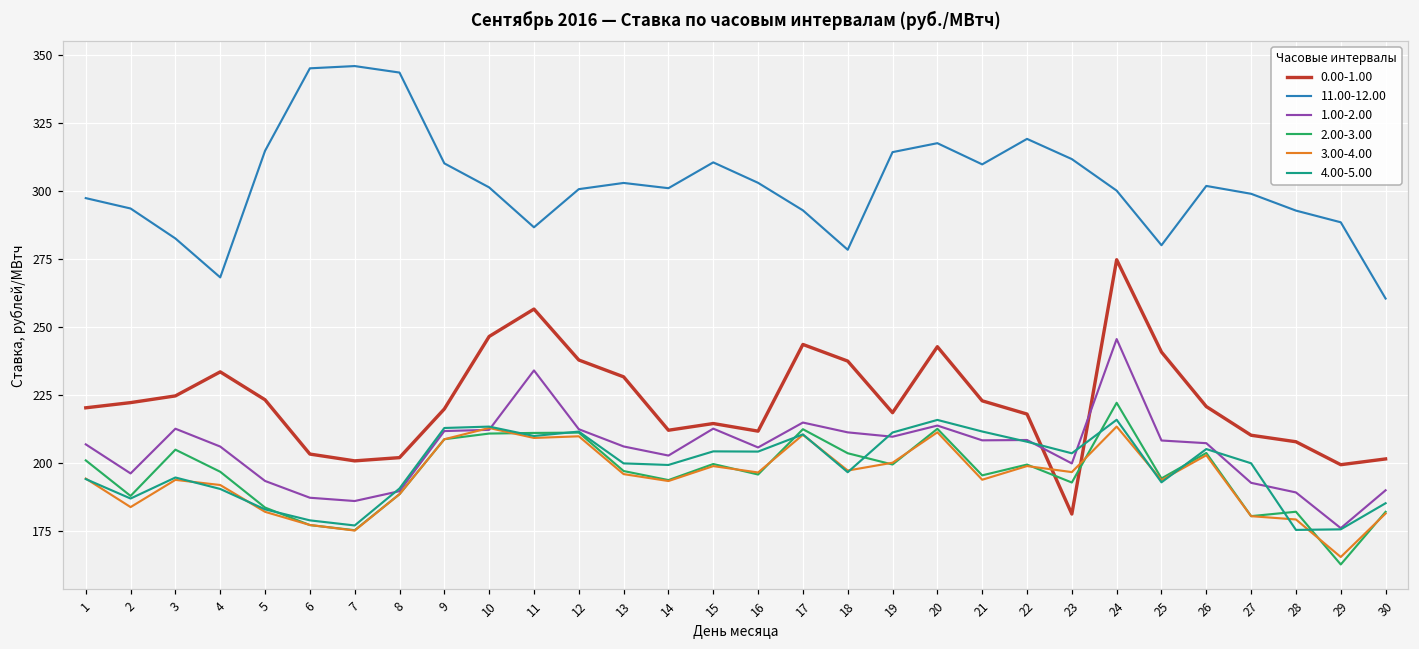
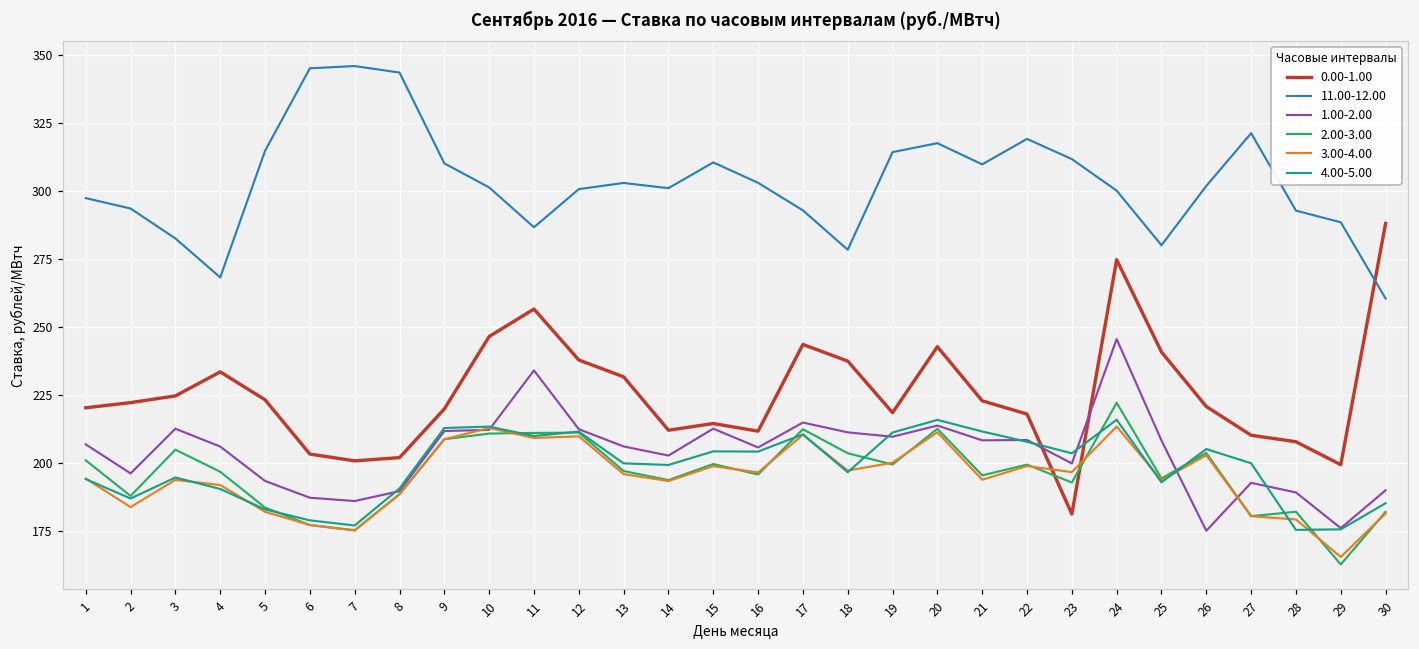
  {
    "0.00-1.00": {
      "1": 220,
      "2": 222,
      "3": 225,
      "4": 234,
      "5": 223,
      "6": 203,
      "7": 201,
      "8": 202,
      "9": 220,
      "10": 247,
      "11": 257,
      "12": 238,
      "13": 232,
      "14": 212,
      "15": 215,
      "16": 212,
      "17": 244,
      "18": 238,
      "19": 219,
      "20": 243,
      "21": 223,
      "22": 218,
      "23": 181,
      "24": 275,
      "25": 241,
      "26": 221,
      "27": 210,
      "28": 208,
      "29": 199,
-     "30": 202
+     "30": 288
    },
    "11.00-12.00": {
      "1": 298,
      "2": 294,
      "3": 283,
      "4": 268,
      "5": 315,
      "6": 345,
      "7": 346,
      "8": 344,
      "9": 310,
      "10": 301,
      "11": 287,
      "12": 301,
      "13": 303,
      "14": 301,
      "15": 311,
      "16": 303,
      "17": 293,
      "18": 279,
      "19": 314,
      "20": 318,
      "21": 310,
      "22": 319,
      "23": 312,
      "24": 300,
      "25": 280,
      "26": 302,
-     "27": 299,
+     "27": 321,
      "28": 293,
      "29": 289,
      "30": 261
    },
    "1.00-2.00": {
      "1": 207,
      "2": 196,
      "3": 213,
      "4": 206,
      "5": 194,
      "6": 187,
      "7": 186,
      "9": 212,
      "11": 234,
      "13": 206,
      "14": 203,
      "15": 213,
      "16": 206,
      "17": 215,
      "18": 211,
      "19": 210,
      "20": 214,
      "21": 208,
      "23": 200,
      "24": 246,
      "25": 208,
-     "26": 207,
+     "26": 175,
      "27": 193,
      "28": 189,
      "30": 190
    },
    "3.00-4.00": {
      "2": 184,
      "4": 192,
      "12": 210,
      "13": 196,
      "20": 211,
      "21": 194,
      "23": 197,
      "24": 214,
      "28": 179,
      "29": 166
    }
  }
